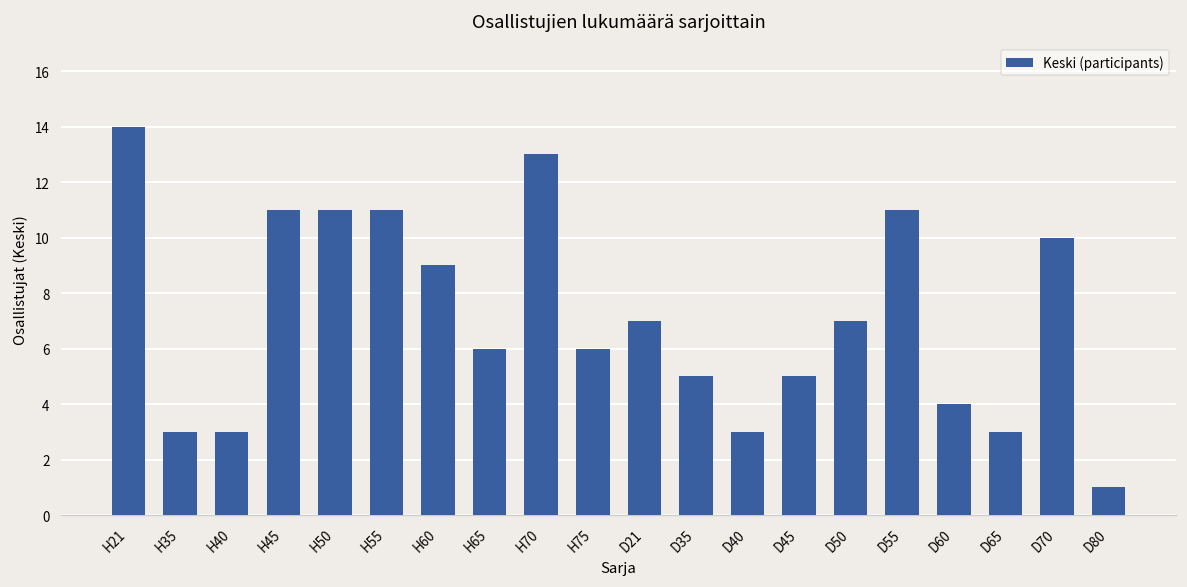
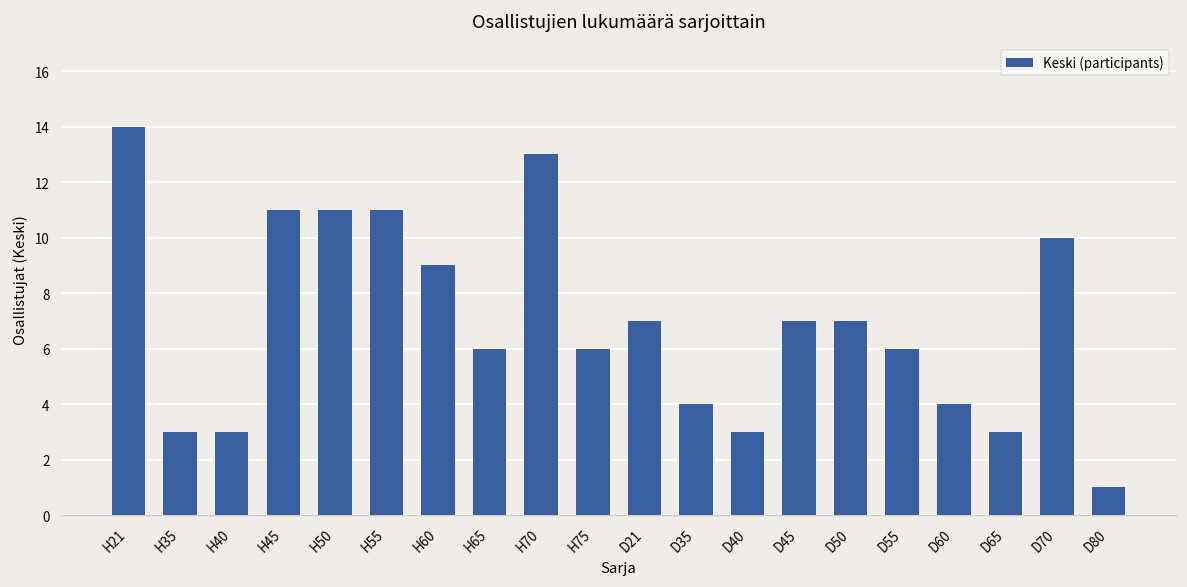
  {
    "H21": 14,
    "H35": 3,
    "H40": 3,
    "H45": 11,
    "H50": 11,
    "H55": 11,
    "H60": 9,
    "H65": 6,
    "H70": 13,
    "H75": 6,
    "D21": 7,
-   "D35": 5,
+   "D35": 4,
    "D40": 3,
-   "D45": 5,
+   "D45": 7,
    "D50": 7,
-   "D55": 11,
+   "D55": 6,
    "D60": 4,
    "D65": 3,
    "D70": 10,
    "D80": 1
  }
